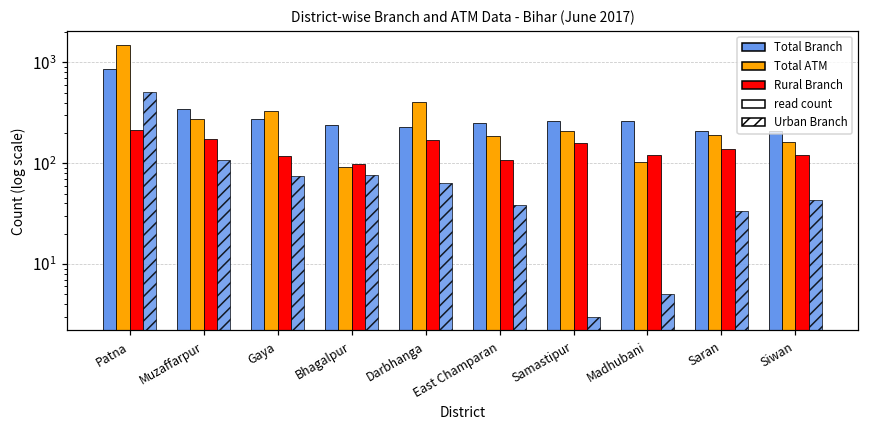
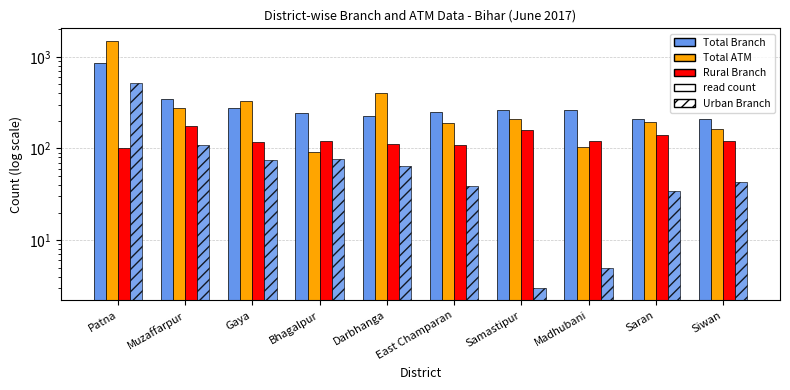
  {
    "Total ATM": {
      "Patna": 1500,
      "Muzaffarpur": 280,
      "Gaya": 330,
      "Bhagalpur": 90,
      "Darbhanga": 400,
      "East Champaran": 190,
      "Samastipur": 210,
      "Madhubani": 100,
      "Saran": 190,
      "Siwan": 160
    },
    "Rural Branch": {
-     "Patna": 220,
+     "Patna": 100,
      "Muzaffarpur": 180,
      "Gaya": 120,
-     "Bhagalpur": 100,
-     "Darbhanga": 170,
+     "Bhagalpur": 120,
+     "Darbhanga": 110,
      "East Champaran": 110,
      "Samastipur": 160,
      "Madhubani": 120,
      "Saran": 140,
      "Siwan": 120
    }
  }
